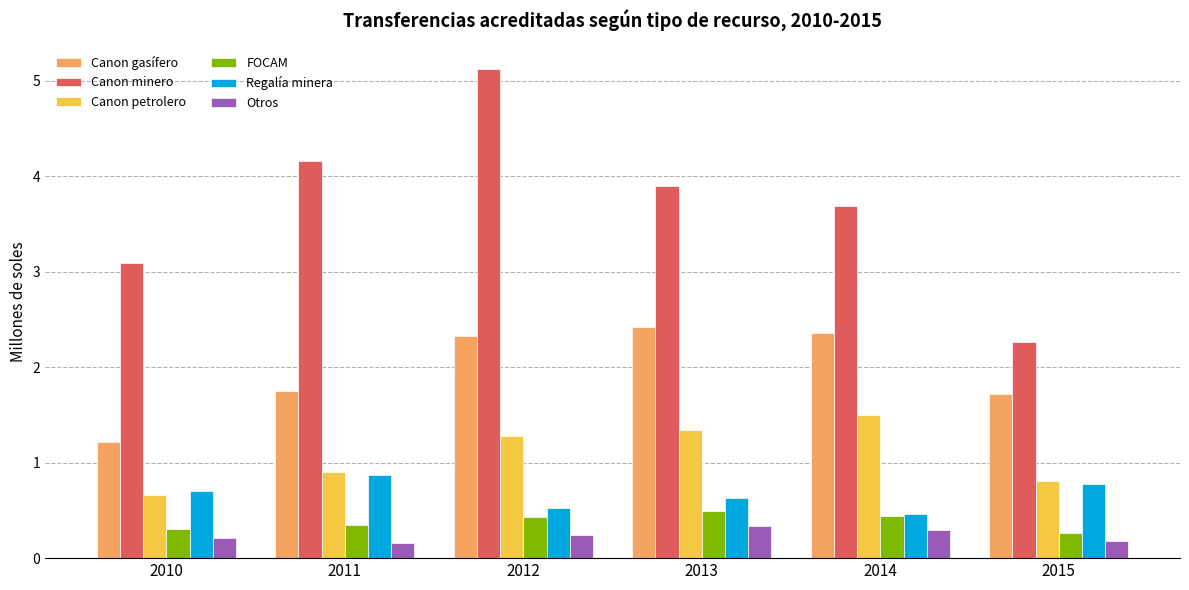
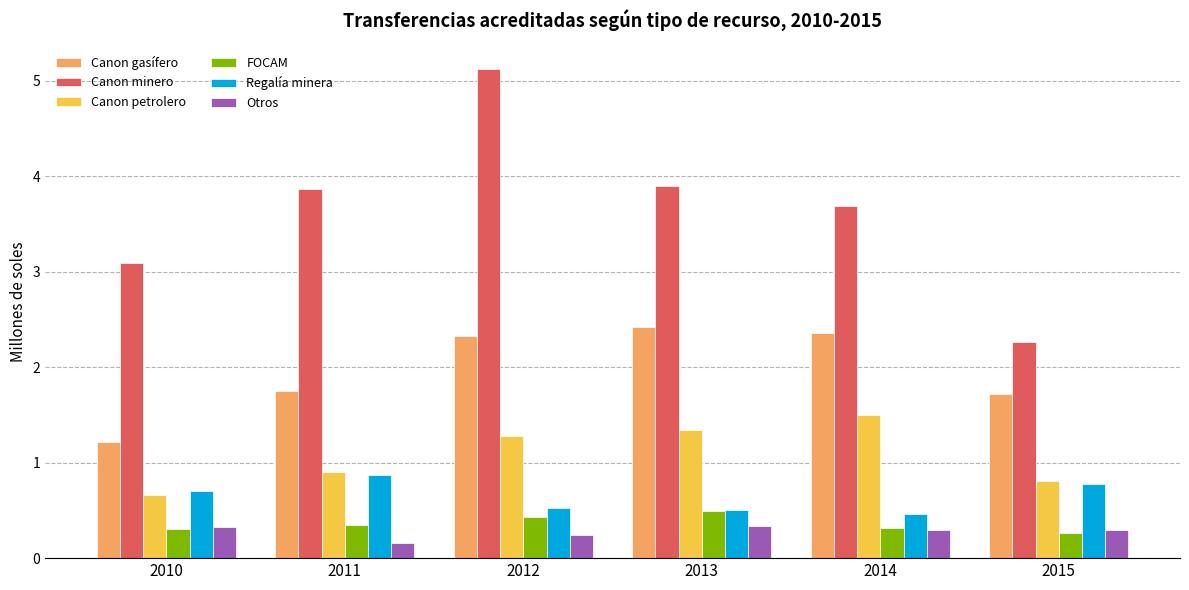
  {
    "Canon minero": {
      "2010": 3.1,
-     "2011": 4.2,
+     "2011": 3.9,
      "2012": 5.1,
      "2013": 3.9,
      "2014": 3.7,
      "2015": 2.3
    },
    "FOCAM": {
      "2010": 0.3,
      "2011": 0.3,
      "2012": 0.4,
      "2013": 0.5,
-     "2014": 0.4,
+     "2014": 0.3,
      "2015": 0.3
    },
    "Regalía minera": {
      "2010": 0.7,
      "2011": 0.9,
      "2012": 0.5,
-     "2013": 0.6,
+     "2013": 0.5,
      "2014": 0.5,
      "2015": 0.8
    },
    "Otros": {
-     "2010": 0.2,
+     "2010": 0.3,
      "2011": 0.2,
      "2012": 0.2,
      "2013": 0.3,
      "2014": 0.3,
-     "2015": 0.2
+     "2015": 0.3
    }
  }
